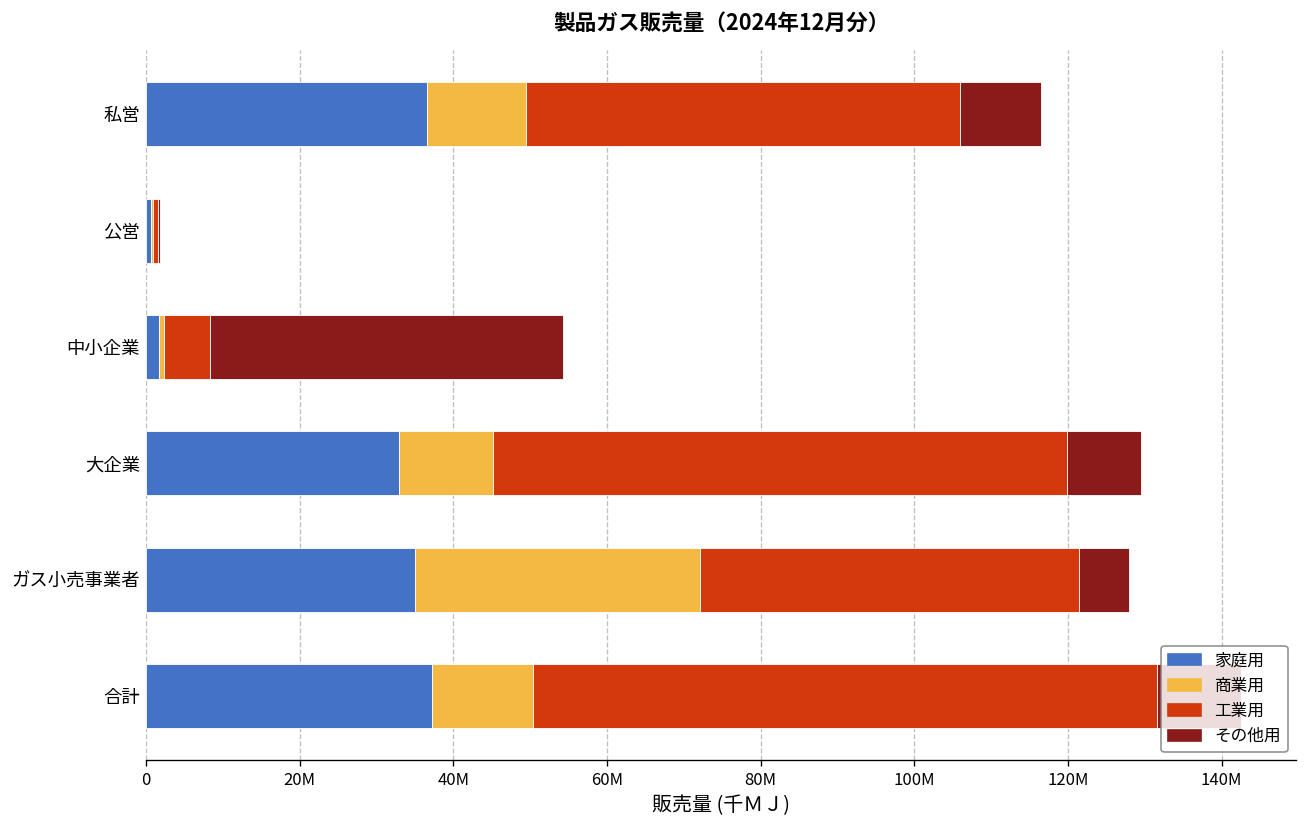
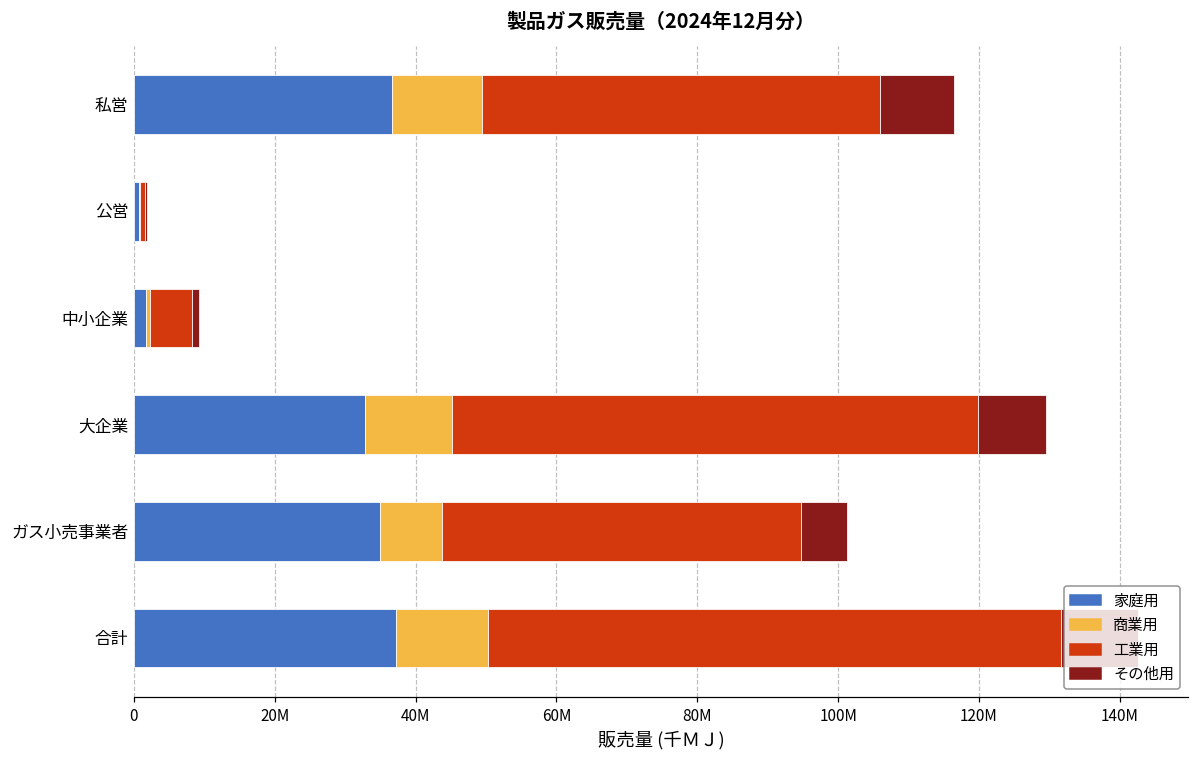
  {
    "家庭用": {
      "私営": 37000000,
      "公営": 1000000,
      "中小企業": 2000000,
      "大企業": 33000000,
      "ガス小売事業者": 35000000,
      "合計": 37000000
    },
    "商業用": {
      "私営": 13000000,
      "中小企業": 1000000,
      "大企業": 12000000,
-     "ガス小売事業者": 37000000,
+     "ガス小売事業者": 9000000,
      "合計": 13000000
    },
    "工業用": {
      "私営": 56000000,
      "公営": 1000000,
      "中小企業": 6000000,
      "大企業": 75000000,
-     "ガス小売事業者": 49000000,
+     "ガス小売事業者": 51000000,
      "合計": 81000000
    },
    "その他用": {
      "私営": 11000000,
-     "中小企業": 46000000,
+     "中小企業": 1000000,
      "大企業": 10000000,
      "ガス小売事業者": 7000000
    }
  }
